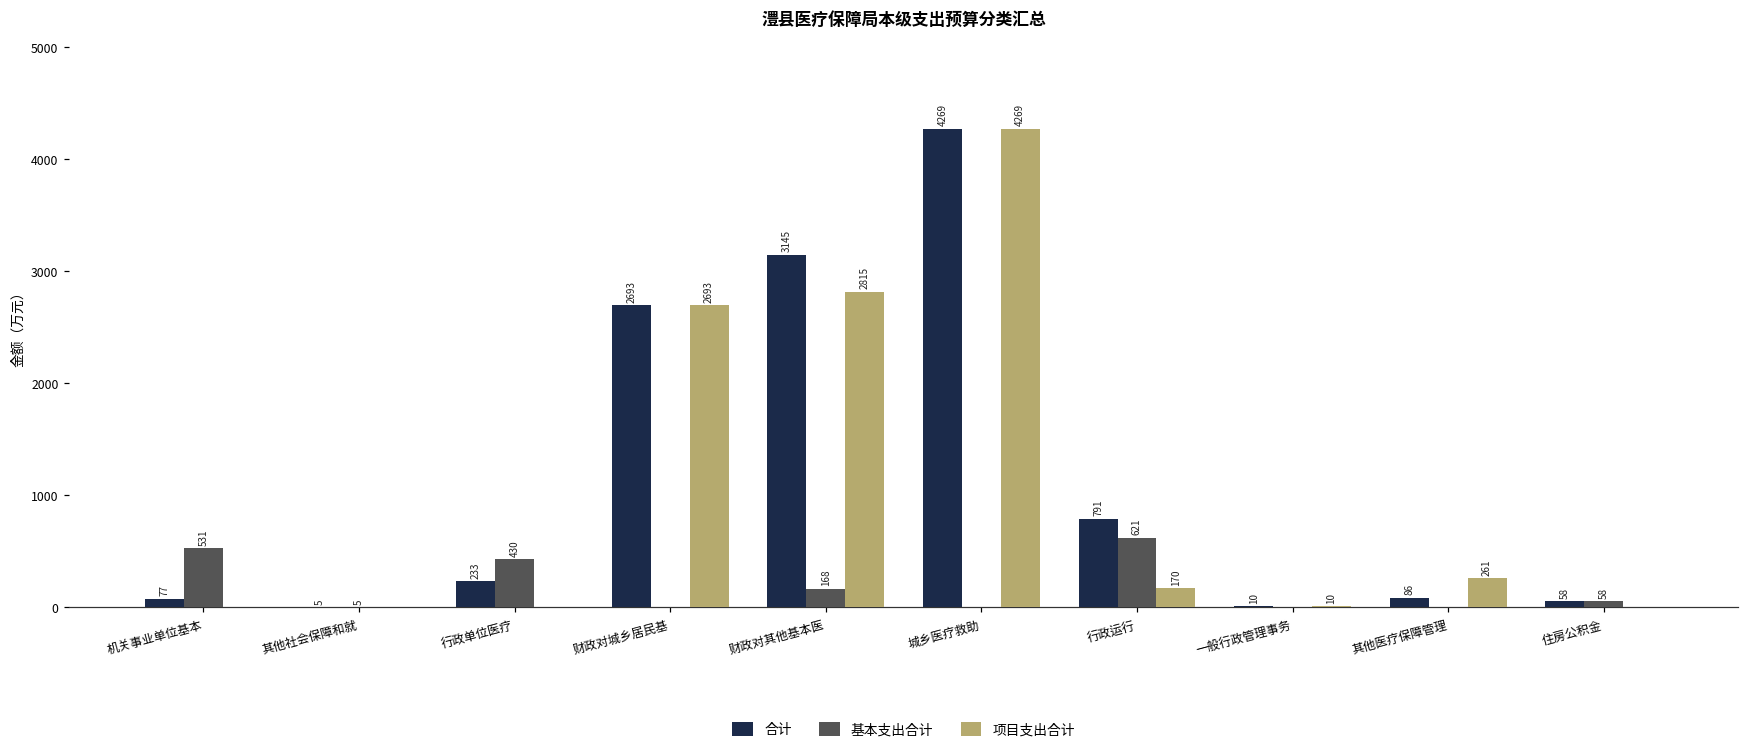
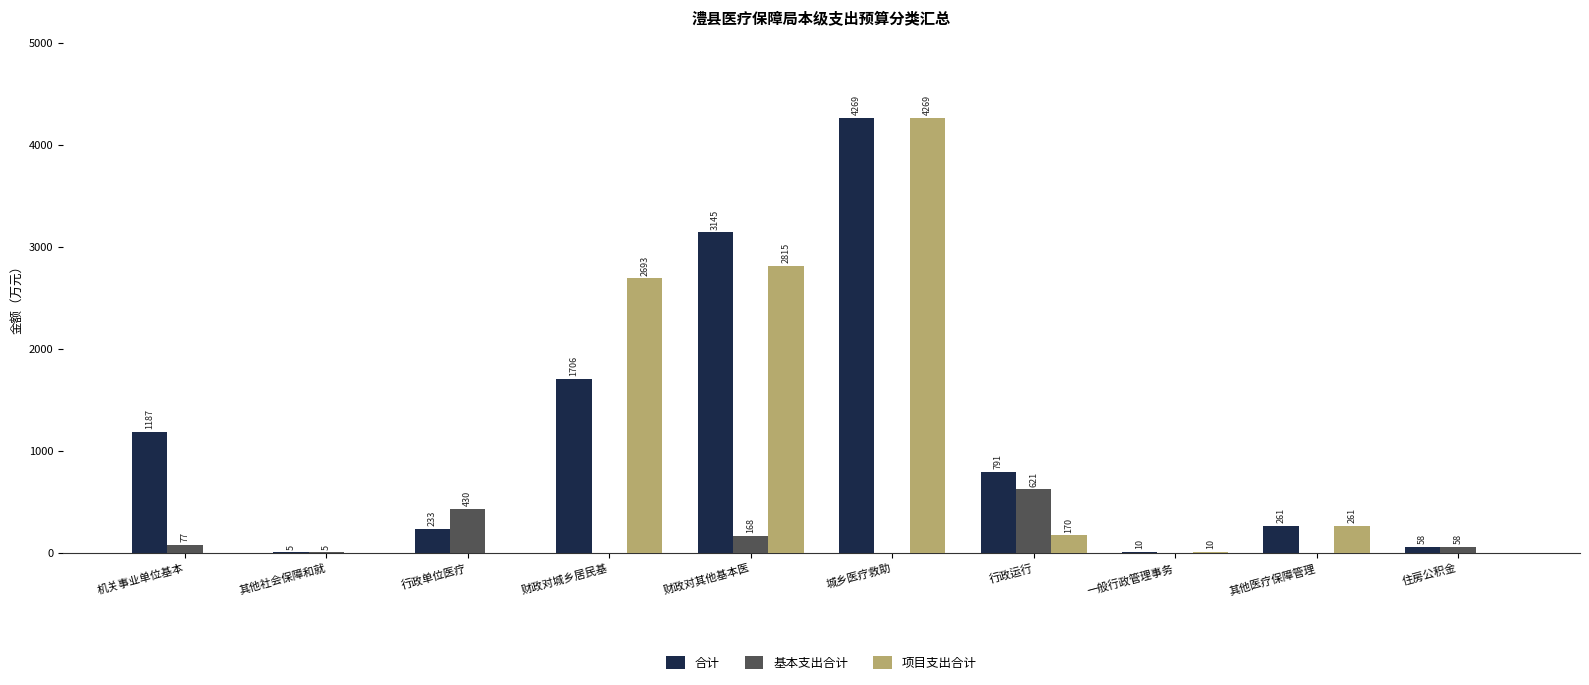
  {
    "合计": {
-     "机关事业单位基本": 77,
+     "机关事业单位基本": 1187,
      "其他社会保障和就": 5,
      "行政单位医疗": 233,
-     "财政对城乡居民基": 2693,
+     "财政对城乡居民基": 1706,
      "财政对其他基本医": 3145,
      "城乡医疗救助": 4269,
      "行政运行": 791,
      "一般行政管理事务": 10,
-     "其他医疗保障管理": 86,
+     "其他医疗保障管理": 261,
      "住房公积金": 58
    },
    "基本支出合计": {
-     "机关事业单位基本": 531,
+     "机关事业单位基本": 77,
      "其他社会保障和就": 5,
      "行政单位医疗": 430,
      "财政对其他基本医": 168,
      "行政运行": 621,
      "住房公积金": 58
    },
    "项目支出合计": {
      "财政对城乡居民基": 2693,
      "财政对其他基本医": 2815,
      "城乡医疗救助": 4269,
      "行政运行": 170,
      "一般行政管理事务": 10,
      "其他医疗保障管理": 261
    }
  }
